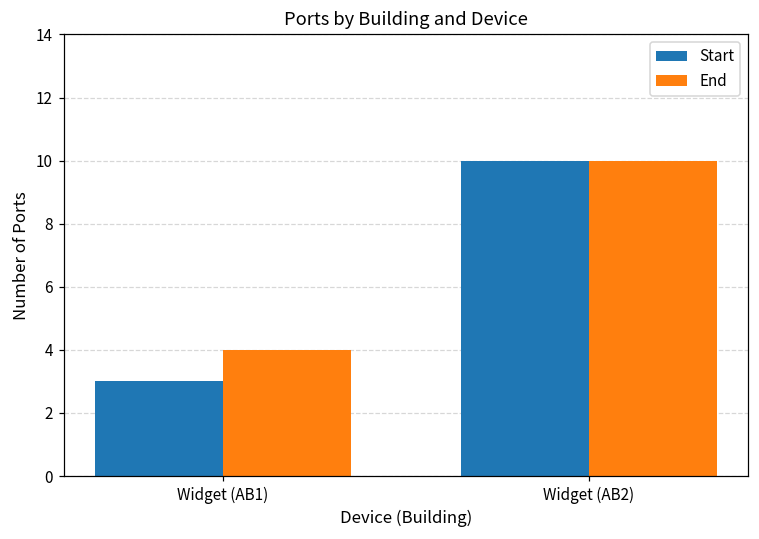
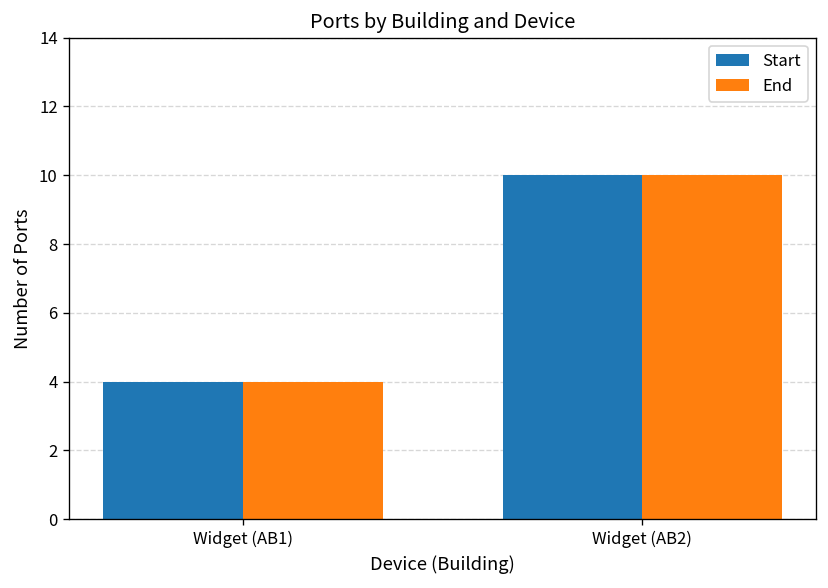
  {
    "Start": {
-     "Widget (AB1)": 3,
+     "Widget (AB1)": 4,
      "Widget (AB2)": 10
    },
    "End": {
      "Widget (AB1)": 4,
      "Widget (AB2)": 10
    }
  }
